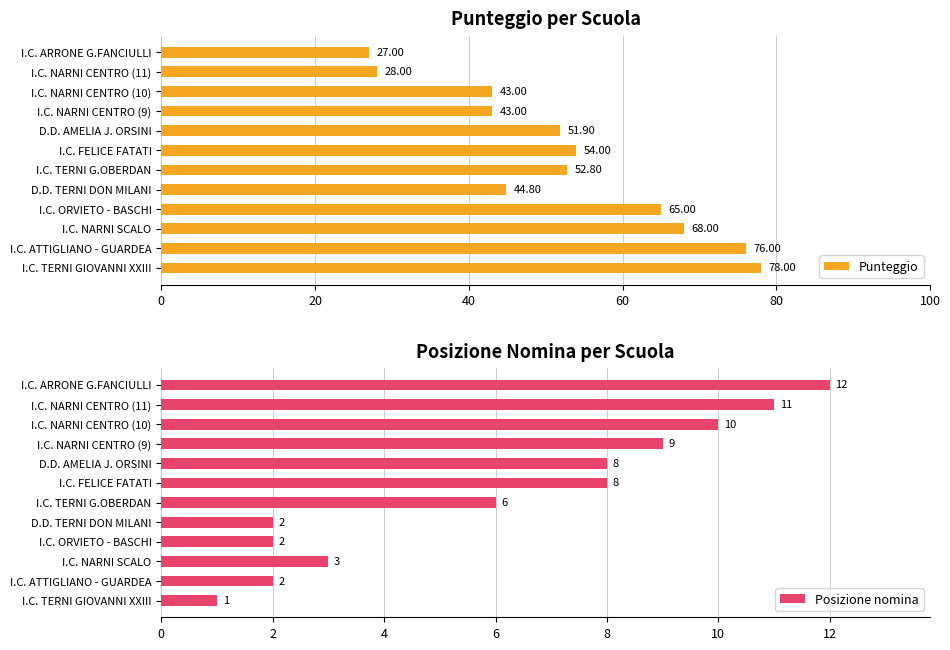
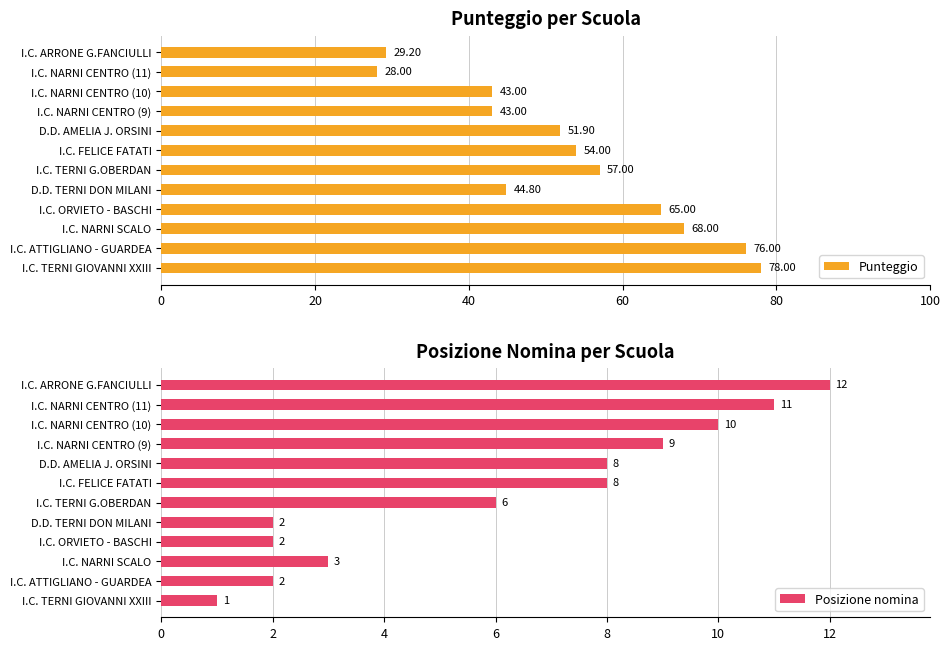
  {
    "Punteggio per Scuola": {
-     "I.C. ARRONE G.FANCIULLI": 27.00,
+     "I.C. ARRONE G.FANCIULLI": 29.20,
      "I.C. NARNI CENTRO (11)": 28.00,
      "I.C. NARNI CENTRO (10)": 43.00,
      "I.C. NARNI CENTRO (9)": 43.00,
      "D.D. AMELIA J. ORSINI": 51.90,
      "I.C. FELICE FATATI": 54.00,
-     "I.C. TERNI G.OBERDAN": 52.80,
+     "I.C. TERNI G.OBERDAN": 57.00,
      "D.D. TERNI DON MILANI": 44.80,
      "I.C. ORVIETO - BASCHI": 65.00,
      "I.C. NARNI SCALO": 68.00,
      "I.C. ATTIGLIANO - GUARDEA": 76.00,
      "I.C. TERNI GIOVANNI XXIII": 78.00
    },
    "Posizione Nomina per Scuola": {
      "I.C. ARRONE G.FANCIULLI": 12,
      "I.C. NARNI CENTRO (11)": 11,
      "I.C. NARNI CENTRO (10)": 10,
      "I.C. NARNI CENTRO (9)": 9,
      "D.D. AMELIA J. ORSINI": 8,
      "I.C. FELICE FATATI": 8,
      "I.C. TERNI G.OBERDAN": 6,
      "D.D. TERNI DON MILANI": 2,
      "I.C. ORVIETO - BASCHI": 2,
      "I.C. NARNI SCALO": 3,
      "I.C. ATTIGLIANO - GUARDEA": 2,
      "I.C. TERNI GIOVANNI XXIII": 1
    }
  }
